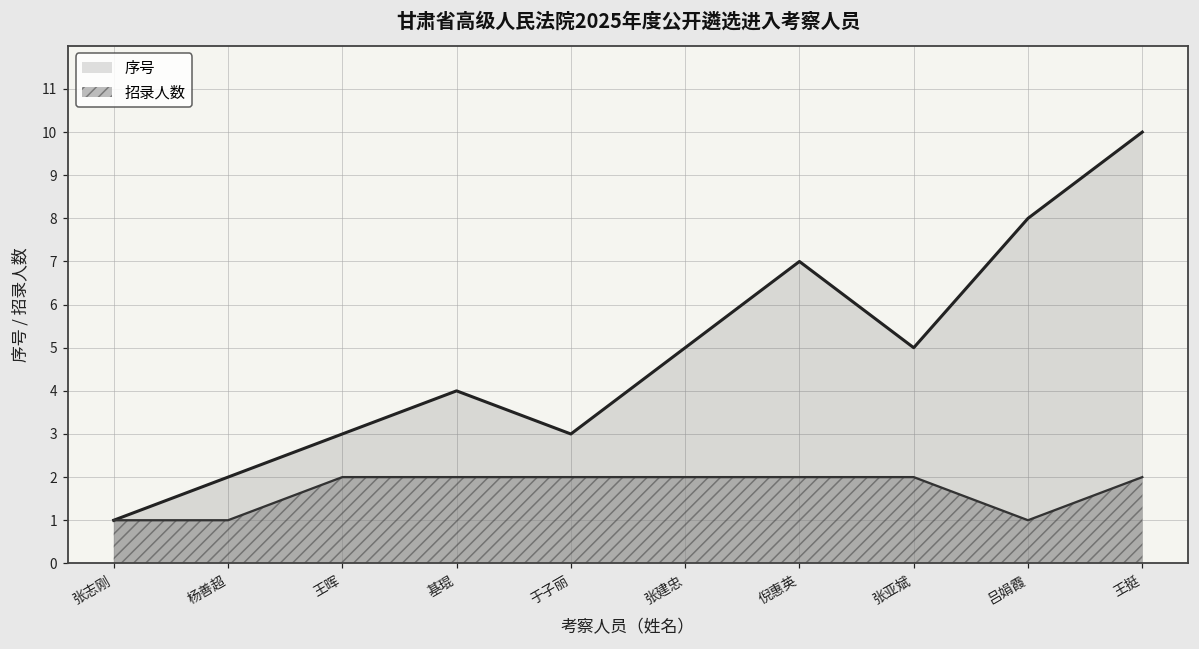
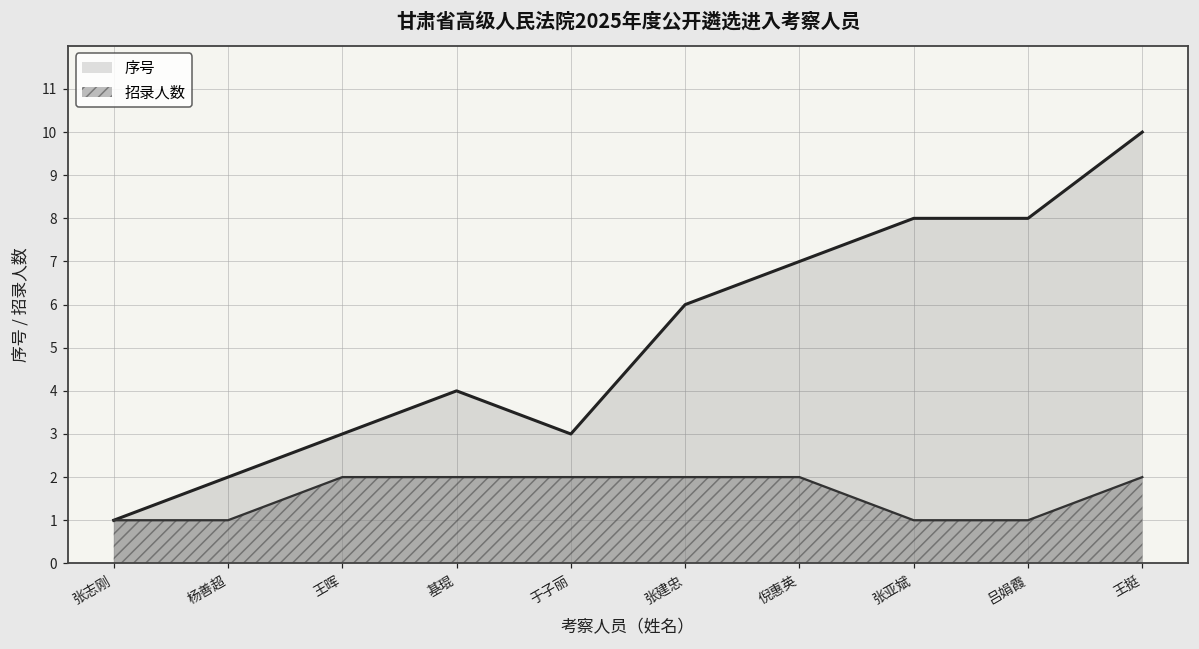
  {
    "序号": {
      "杨善超": 2,
      "王晖": 3,
      "基琨": 4,
      "于子丽": 3,
-     "张建忠": 5,
+     "张建忠": 6,
      "倪惠英": 7,
-     "张亚斌": 5,
+     "张亚斌": 8,
      "吕娟霞": 8,
      "王挺": 10
    },
    "招录人数": {
      "杨善超": 1,
      "王晖": 2,
      "基琨": 2,
      "于子丽": 2,
      "张建忠": 2,
      "倪惠英": 2,
-     "张亚斌": 2,
+     "张亚斌": 1,
      "吕娟霞": 1,
      "王挺": 2
    }
  }
